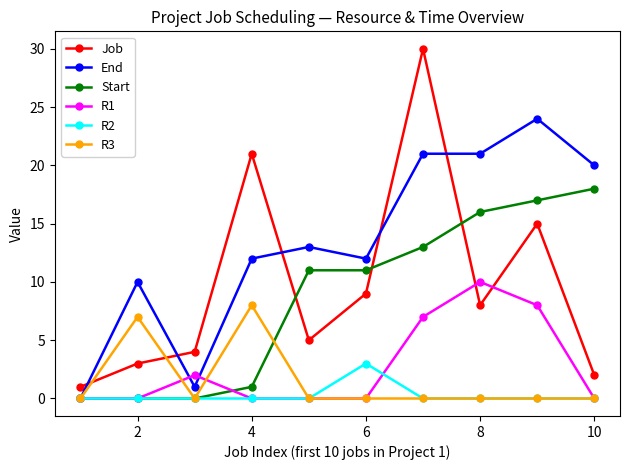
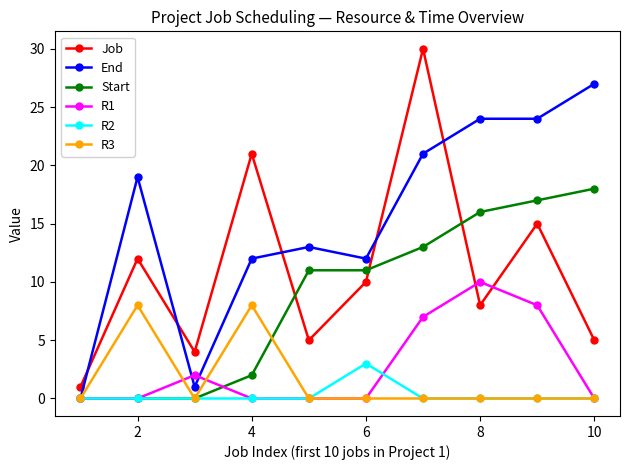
  {
    "Job": {
-     "2": 3,
+     "2": 12,
      "4": 21,
-     "6": 9,
+     "6": 10,
      "8": 8,
-     "10": 2
+     "10": 5
    },
    "End": {
-     "2": 10,
+     "2": 19,
      "4": 12,
      "6": 12,
-     "8": 21,
-     "10": 20
+     "8": 24,
+     "10": 27
    },
    "Start": {
-     "4": 1,
+     "4": 2,
      "6": 11,
      "8": 16,
      "10": 18
    },
    "R1": {
      "8": 10
    },
    "R2": {
      "6": 3
    },
    "R3": {
-     "2": 7,
+     "2": 8,
      "4": 8
    }
  }
